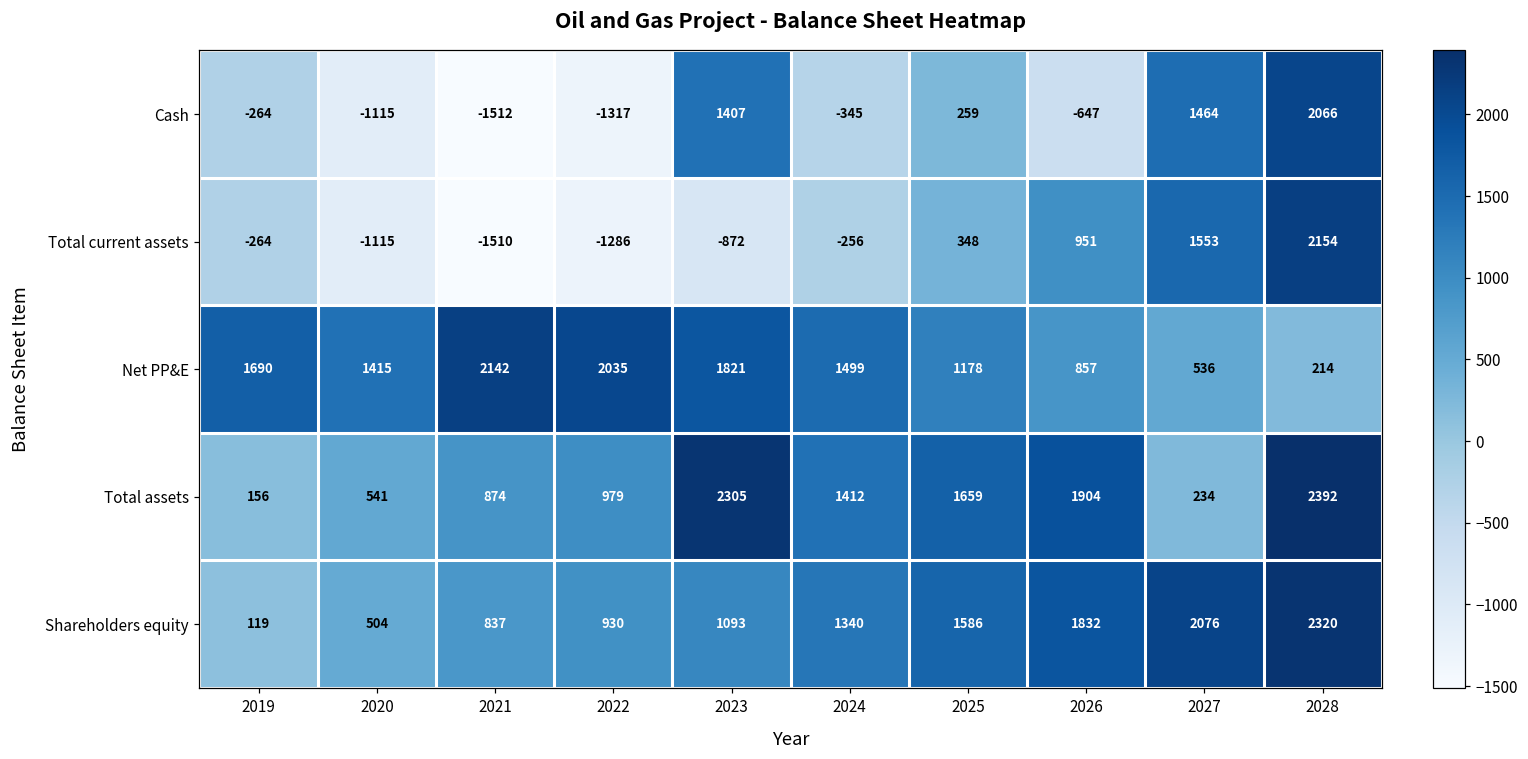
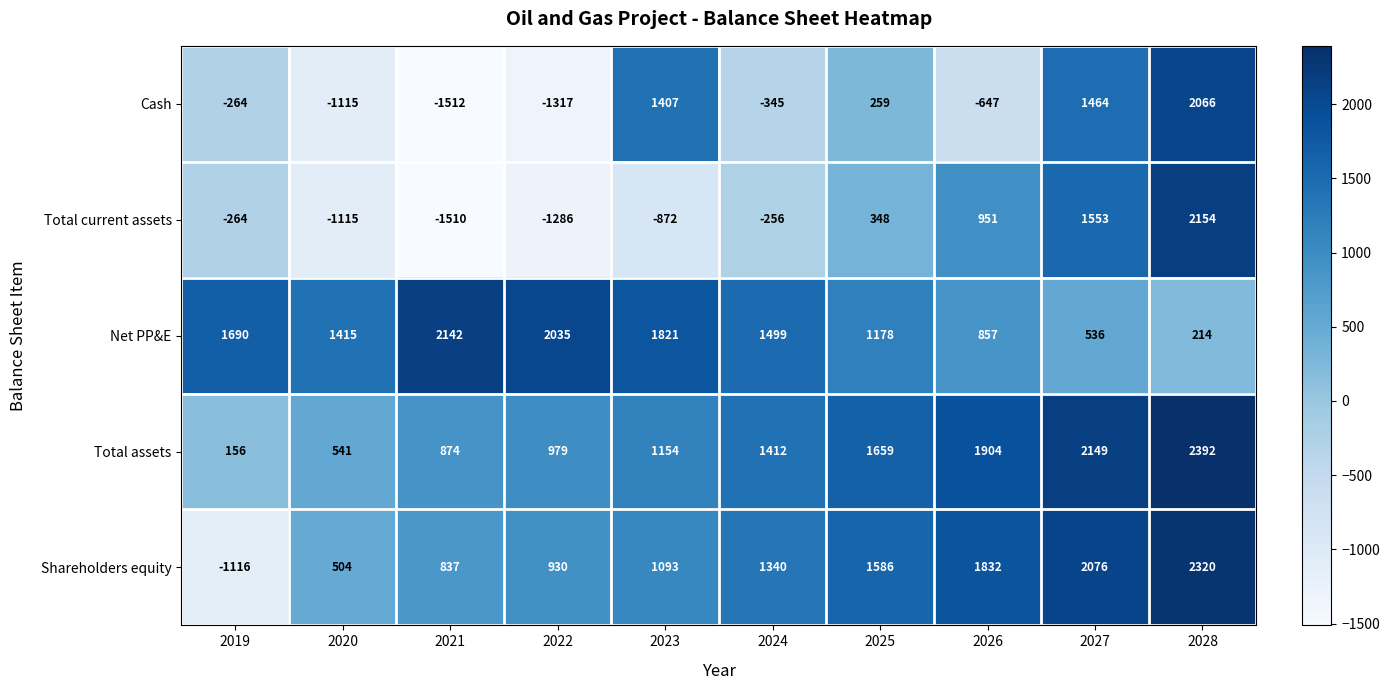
  {
    "Cash": {
      "2019": -264,
      "2020": -1115,
      "2021": -1512,
      "2022": -1317,
      "2023": 1407,
      "2024": -345,
      "2025": 259,
      "2026": -647,
      "2027": 1464,
      "2028": 2066
    },
    "Total current assets": {
      "2019": -264,
      "2020": -1115,
      "2021": -1510,
      "2022": -1286,
      "2023": -872,
      "2024": -256,
      "2025": 348,
      "2026": 951,
      "2027": 1553,
      "2028": 2154
    },
    "Net PP&E": {
      "2019": 1690,
      "2020": 1415,
      "2021": 2142,
      "2022": 2035,
      "2023": 1821,
      "2024": 1499,
      "2025": 1178,
      "2026": 857,
      "2027": 536,
      "2028": 214
    },
    "Total assets": {
      "2019": 156,
      "2020": 541,
      "2021": 874,
      "2022": 979,
-     "2023": 2305,
+     "2023": 1154,
      "2024": 1412,
      "2025": 1659,
      "2026": 1904,
-     "2027": 234,
+     "2027": 2149,
      "2028": 2392
    },
    "Shareholders equity": {
-     "2019": 119,
+     "2019": -1116,
      "2020": 504,
      "2021": 837,
      "2022": 930,
      "2023": 1093,
      "2024": 1340,
      "2025": 1586,
      "2026": 1832,
      "2027": 2076,
      "2028": 2320
    }
  }
